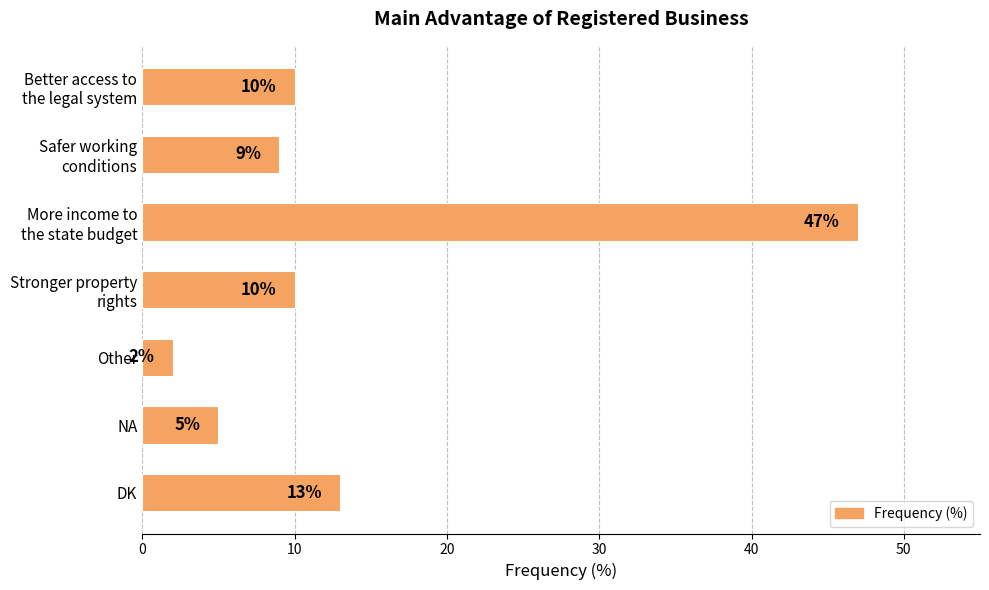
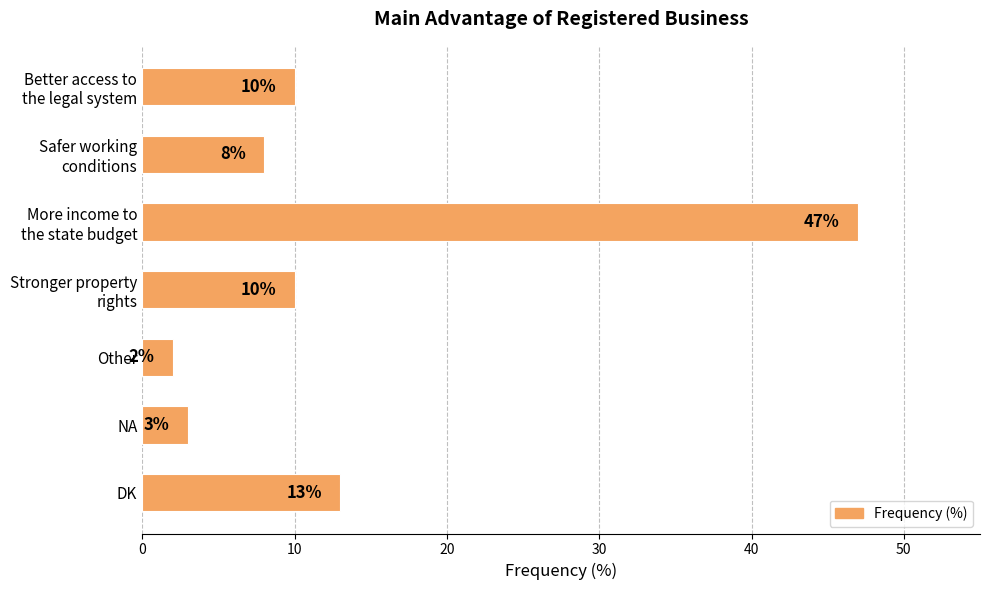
  {
    "Better access to the legal system": "10%",
-   "Safer working conditions": "9%",
+   "Safer working conditions": "8%",
    "More income to the state budget": "47%",
    "Stronger property rights": "10%",
    "Other": "2%",
-   "NA": "5%",
+   "NA": "3%",
    "DK": "13%"
  }
